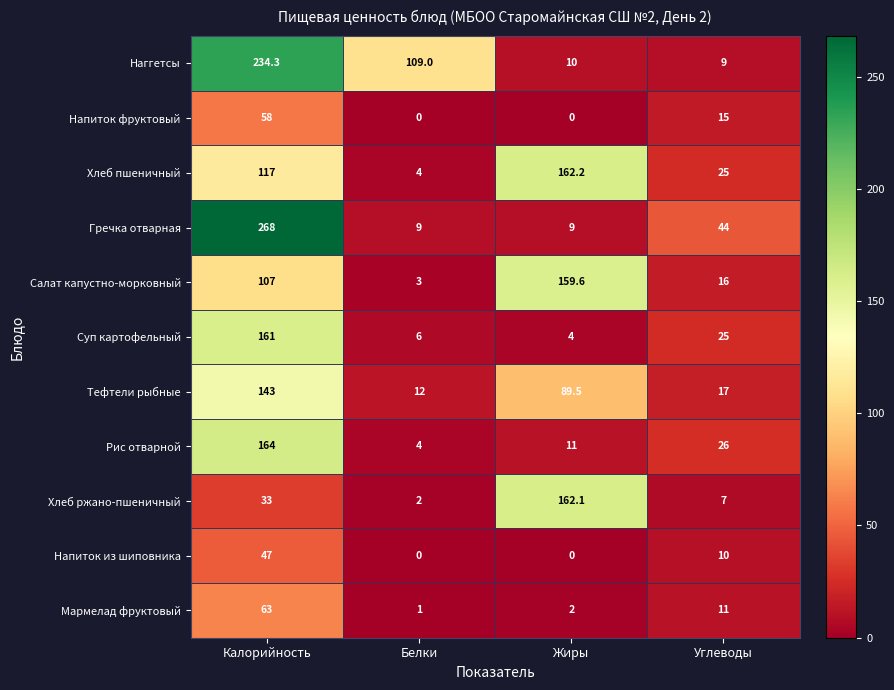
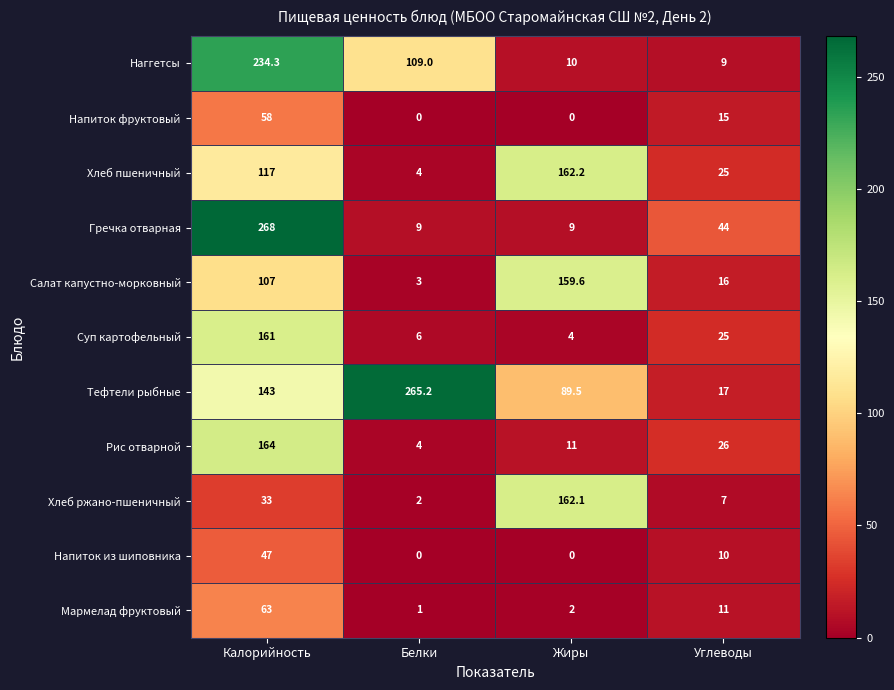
  {
    "Наггетсы": {
      "Калорийность": 234.3,
      "Белки": 109.0,
      "Жиры": 10,
      "Углеводы": 9
    },
    "Напиток фруктовый": {
      "Калорийность": 58,
      "Белки": 0,
      "Жиры": 0,
      "Углеводы": 15
    },
    "Хлеб пшеничный": {
      "Калорийность": 117,
      "Белки": 4,
      "Жиры": 162.2,
      "Углеводы": 25
    },
    "Гречка отварная": {
      "Калорийность": 268,
      "Белки": 9,
      "Жиры": 9,
      "Углеводы": 44
    },
    "Салат капустно-морковный": {
      "Калорийность": 107,
      "Белки": 3,
      "Жиры": 159.6,
      "Углеводы": 16
    },
    "Суп картофельный": {
      "Калорийность": 161,
      "Белки": 6,
      "Жиры": 4,
      "Углеводы": 25
    },
    "Тефтели рыбные": {
      "Калорийность": 143,
-     "Белки": 12,
+     "Белки": 265.2,
      "Жиры": 89.5,
      "Углеводы": 17
    },
    "Рис отварной": {
      "Калорийность": 164,
      "Белки": 4,
      "Жиры": 11,
      "Углеводы": 26
    },
    "Хлеб ржано-пшеничный": {
      "Калорийность": 33,
      "Белки": 2,
      "Жиры": 162.1,
      "Углеводы": 7
    },
    "Напиток из шиповника": {
      "Калорийность": 47,
      "Белки": 0,
      "Жиры": 0,
      "Углеводы": 10
    },
    "Мармелад фруктовый": {
      "Калорийность": 63,
      "Белки": 1,
      "Жиры": 2,
      "Углеводы": 11
    }
  }
